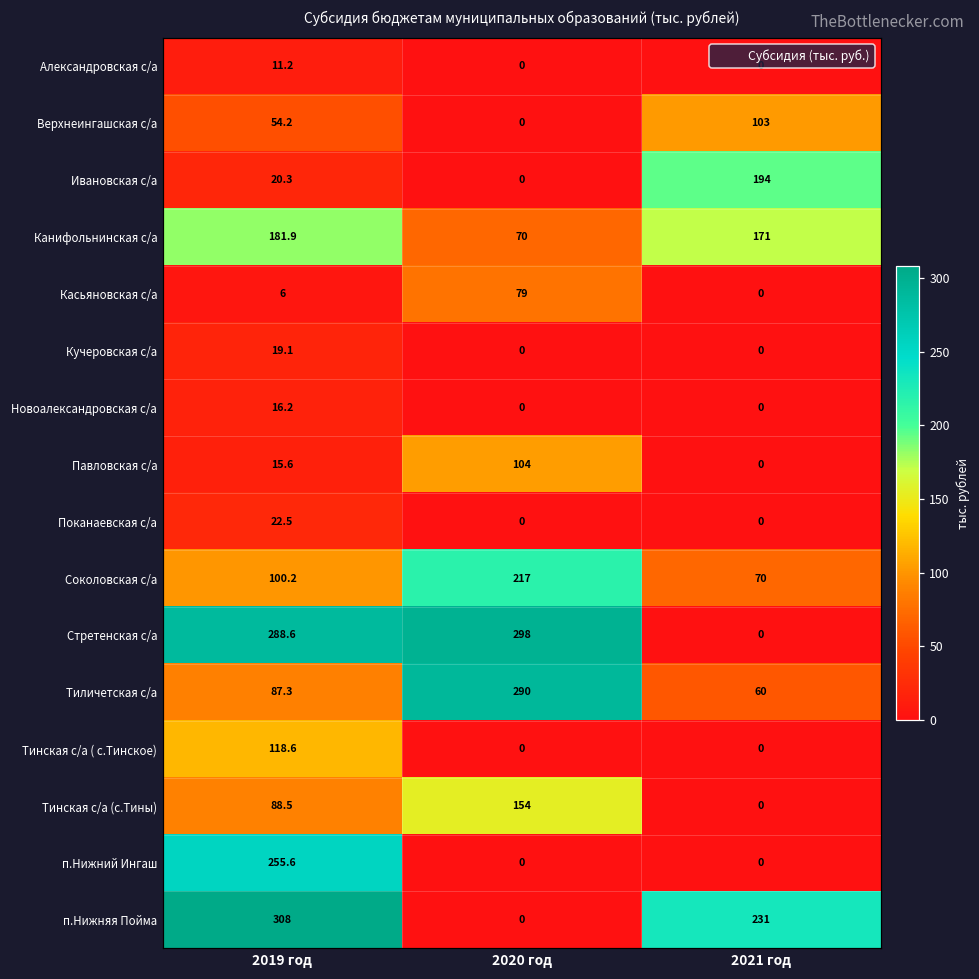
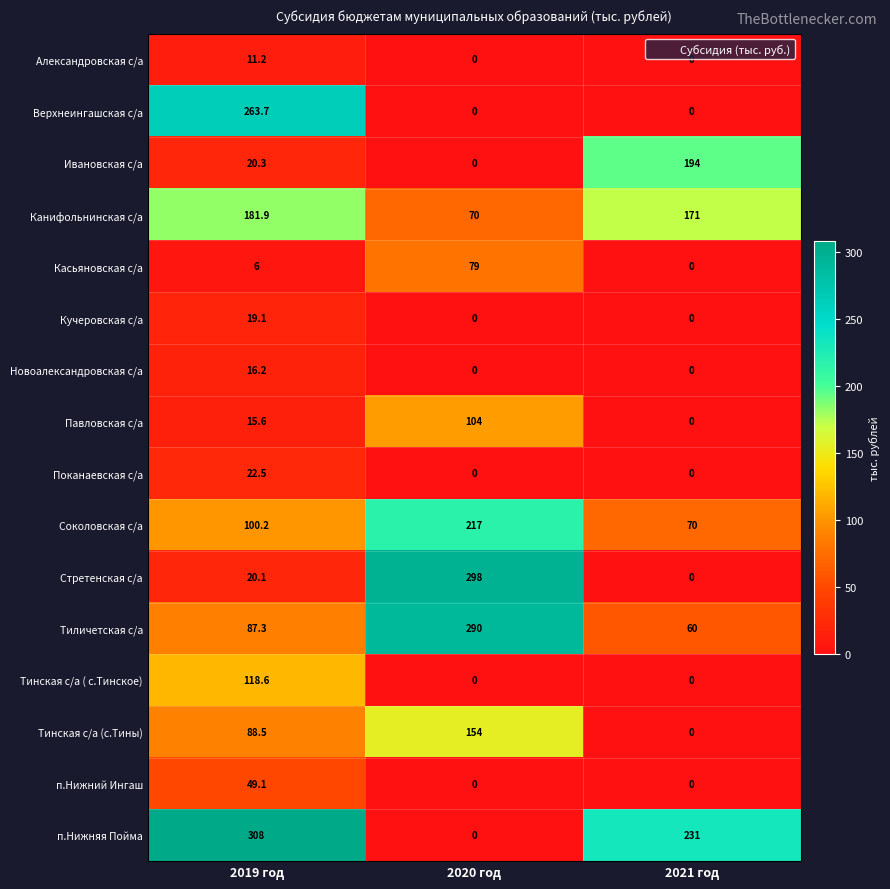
  {
    "Александровская с/а": {
      "2019 год": 11.2,
      "2020 год": 0
    },
    "Верхнеингашская с/а": {
-     "2019 год": 54.2,
+     "2019 год": 263.7,
      "2020 год": 0,
-     "2021 год": 103
+     "2021 год": 0
    },
    "Ивановская с/а": {
      "2019 год": 20.3,
      "2020 год": 0,
      "2021 год": 194
    },
    "Канифольнинская с/а": {
      "2019 год": 181.9,
      "2020 год": 70,
      "2021 год": 171
    },
    "Касьяновская с/а": {
      "2019 год": 6,
      "2020 год": 79,
      "2021 год": 0
    },
    "Кучеровская с/а": {
      "2019 год": 19.1,
      "2020 год": 0,
      "2021 год": 0
    },
    "Новоалександровская с/а": {
      "2019 год": 16.2,
      "2020 год": 0,
      "2021 год": 0
    },
    "Павловская с/а": {
      "2019 год": 15.6,
      "2020 год": 104,
      "2021 год": 0
    },
    "Поканаевская с/а": {
      "2019 год": 22.5,
      "2020 год": 0,
      "2021 год": 0
    },
    "Соколовская с/а": {
      "2019 год": 100.2,
      "2020 год": 217,
      "2021 год": 70
    },
    "Стретенская с/а": {
-     "2019 год": 288.6,
+     "2019 год": 20.1,
      "2020 год": 298,
      "2021 год": 0
    },
    "Тиличетская с/а": {
      "2019 год": 87.3,
      "2020 год": 290,
      "2021 год": 60
    },
    "Тинская с/а ( с.Тинское)": {
      "2019 год": 118.6,
      "2020 год": 0,
      "2021 год": 0
    },
    "Тинская с/а (с.Тины)": {
      "2019 год": 88.5,
      "2020 год": 154,
      "2021 год": 0
    },
    "п.Нижний Ингаш": {
-     "2019 год": 255.6,
+     "2019 год": 49.1,
      "2020 год": 0,
      "2021 год": 0
    },
    "п.Нижняя Пойма": {
      "2019 год": 308,
      "2020 год": 0,
      "2021 год": 231
    }
  }
